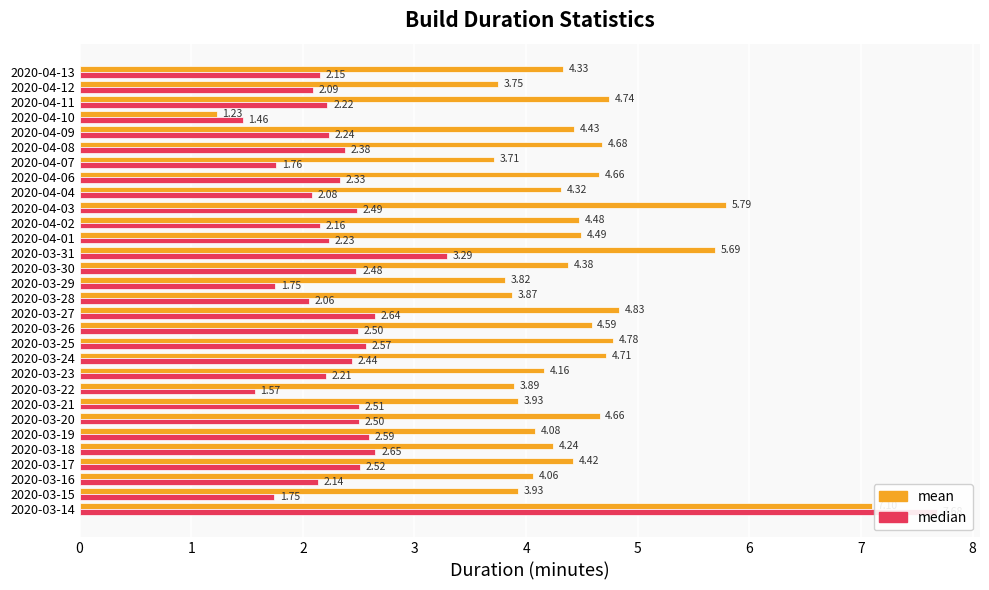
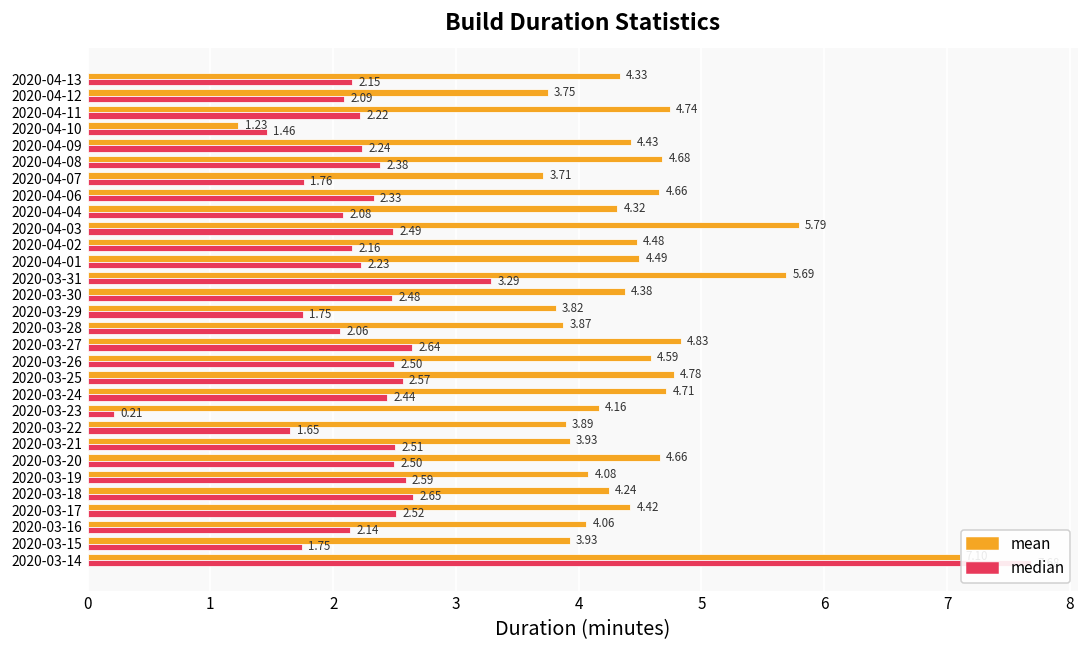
  {
    "mean": {
      "2020-04-13": 4.33,
      "2020-04-12": 3.75,
      "2020-04-11": 4.74,
      "2020-04-10": 1.23,
      "2020-04-09": 4.43,
      "2020-04-08": 4.68,
      "2020-04-07": 3.71,
      "2020-04-06": 4.66,
      "2020-04-04": 4.32,
      "2020-04-03": 5.79,
      "2020-04-02": 4.48,
      "2020-04-01": 4.49,
      "2020-03-31": 5.69,
      "2020-03-30": 4.38,
      "2020-03-29": 3.82,
      "2020-03-28": 3.87,
      "2020-03-27": 4.83,
      "2020-03-26": 4.59,
      "2020-03-25": 4.78,
      "2020-03-24": 4.71,
      "2020-03-23": 4.16,
      "2020-03-22": 3.89,
      "2020-03-21": 3.93,
      "2020-03-20": 4.66,
      "2020-03-19": 4.08,
      "2020-03-18": 4.24,
      "2020-03-17": 4.42,
      "2020-03-16": 4.06,
      "2020-03-15": 3.93
    },
    "median": {
      "2020-04-13": 2.15,
      "2020-04-12": 2.09,
      "2020-04-11": 2.22,
      "2020-04-10": 1.46,
      "2020-04-09": 2.24,
      "2020-04-08": 2.38,
      "2020-04-07": 1.76,
      "2020-04-06": 2.33,
      "2020-04-04": 2.08,
      "2020-04-03": 2.49,
      "2020-04-02": 2.16,
      "2020-04-01": 2.23,
      "2020-03-31": 3.29,
      "2020-03-30": 2.48,
      "2020-03-29": 1.75,
      "2020-03-28": 2.06,
      "2020-03-27": 2.64,
      "2020-03-26": 2.50,
      "2020-03-25": 2.57,
      "2020-03-24": 2.44,
-     "2020-03-23": 2.21,
-     "2020-03-22": 1.57,
+     "2020-03-23": 0.21,
+     "2020-03-22": 1.65,
      "2020-03-21": 2.51,
      "2020-03-20": 2.50,
      "2020-03-19": 2.59,
      "2020-03-18": 2.65,
      "2020-03-17": 2.52,
      "2020-03-16": 2.14,
      "2020-03-15": 1.75
    }
  }
